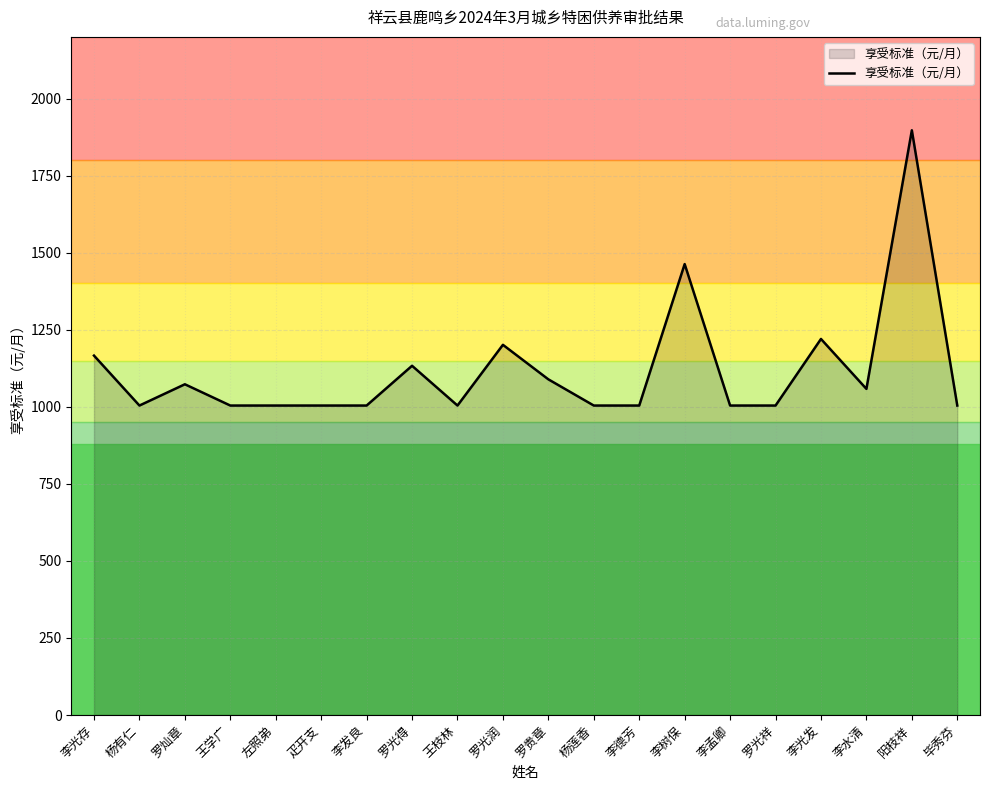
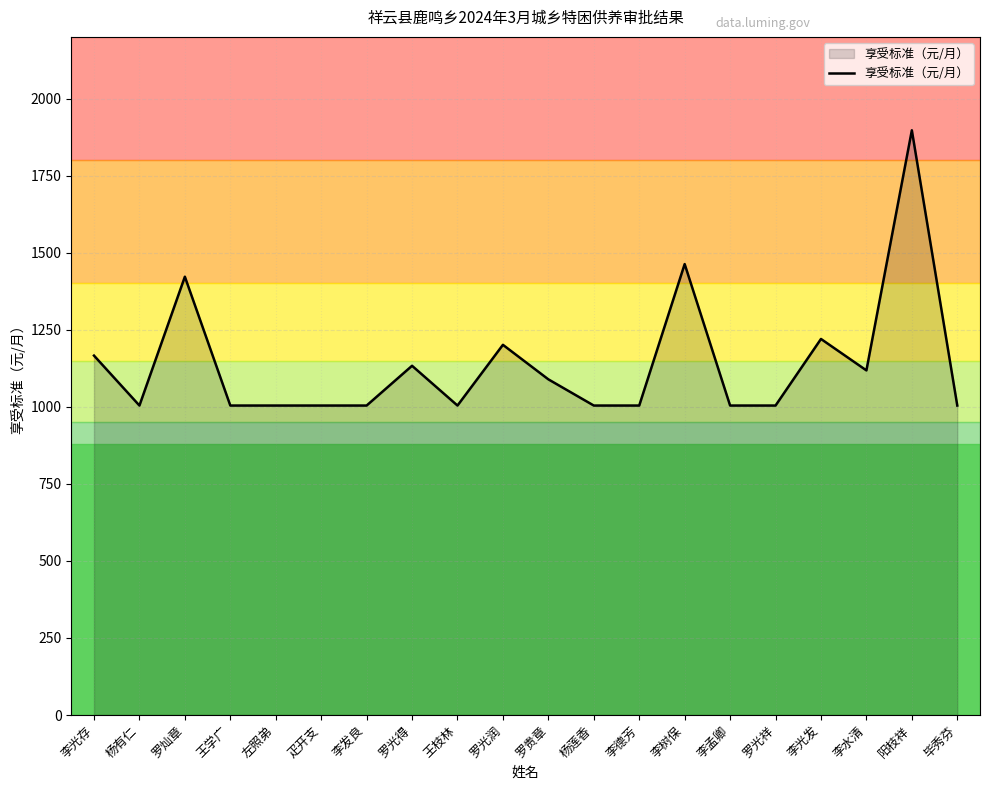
  {
    "李光存": 1170,
    "杨有仁": 1000,
-   "罗灿章": 1070,
+   "罗灿章": 1420,
    "王学广": 1000,
    "左照弟": 1000,
    "疋开支": 1000,
    "李发良": 1000,
    "罗光得": 1130,
    "王枝林": 1000,
    "罗光润": 1200,
    "罗贵章": 1090,
    "杨莲香": 1000,
    "李德芳": 1000,
    "李树保": 1460,
    "李孟卿": 1000,
    "罗光祥": 1000,
    "李光发": 1220,
-   "李水清": 1060,
+   "李水清": 1120,
    "阳枝祥": 1900,
    "毕秀芬": 1000
  }
